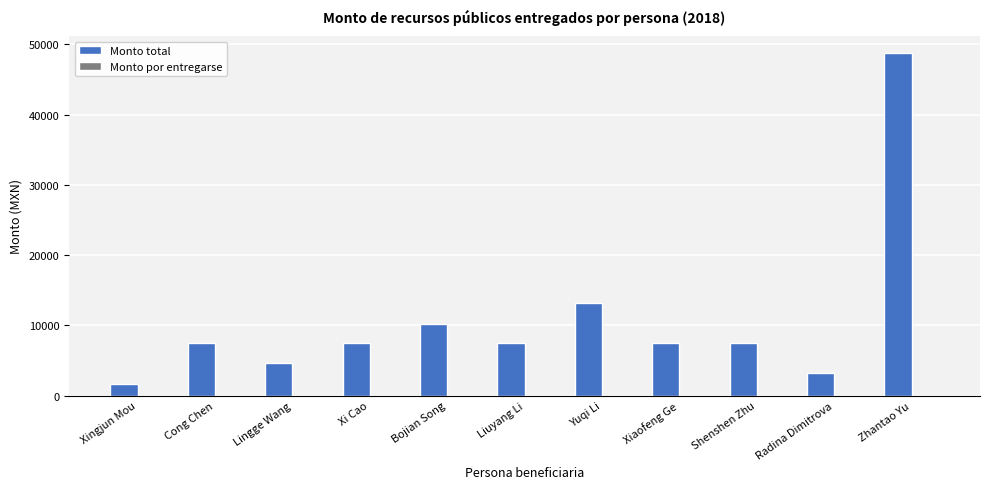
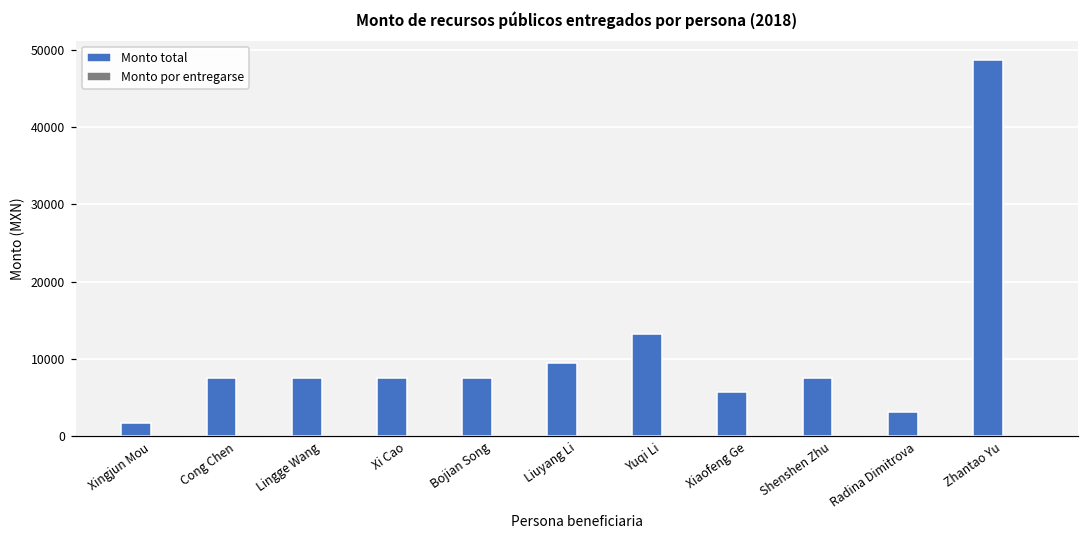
  {
    "Monto total": {
      "Xingjun Mou": 2000,
      "Cong Chen": 8000,
-     "Lingge Wang": 5000,
+     "Lingge Wang": 8000,
      "Xi Cao": 8000,
-     "Bojian Song": 10000,
-     "Liuyang Li": 8000,
+     "Bojian Song": 8000,
+     "Liuyang Li": 9000,
      "Yuqi Li": 13000,
-     "Xiaofeng Ge": 8000,
+     "Xiaofeng Ge": 6000,
      "Shenshen Zhu": 8000,
      "Radina Dimitrova": 3000,
      "Zhantao Yu": 49000
    },
    "Monto por entregarse": {
      "Xingjun Mou": 0,
      "Cong Chen": 0,
      "Lingge Wang": 0,
      "Xi Cao": 0,
      "Bojian Song": 0,
      "Liuyang Li": 0,
      "Yuqi Li": 0,
      "Xiaofeng Ge": 0,
      "Shenshen Zhu": 0,
      "Radina Dimitrova": 0,
      "Zhantao Yu": 0
    }
  }
